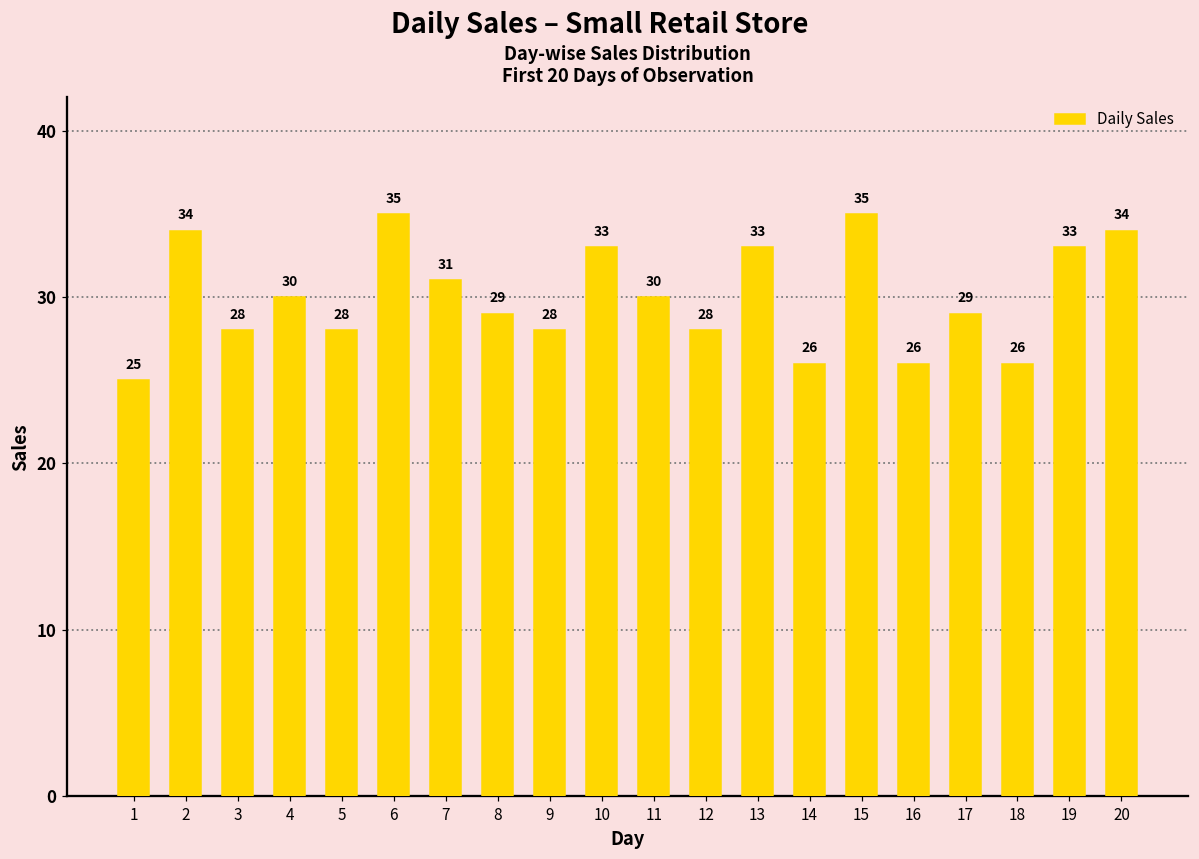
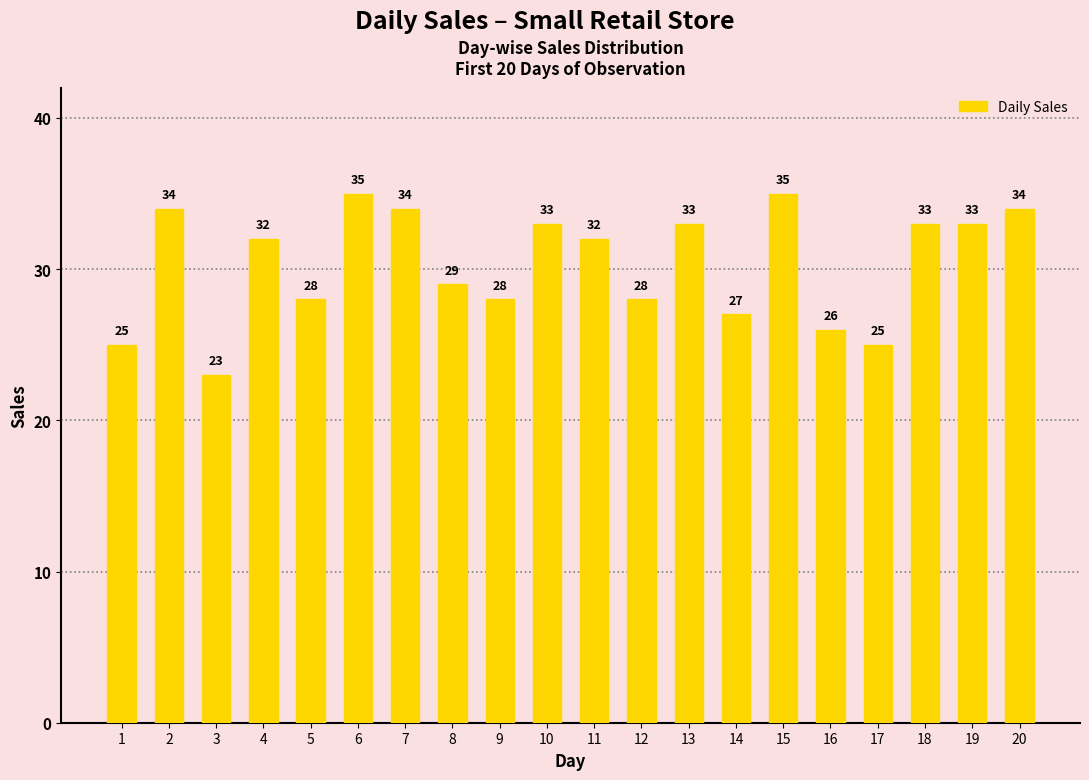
  {
    "1": 25,
    "2": 34,
-   "3": 28,
-   "4": 30,
+   "3": 23,
+   "4": 32,
    "5": 28,
    "6": 35,
-   "7": 31,
+   "7": 34,
    "8": 29,
    "9": 28,
    "10": 33,
-   "11": 30,
+   "11": 32,
    "12": 28,
    "13": 33,
-   "14": 26,
+   "14": 27,
    "15": 35,
    "16": 26,
-   "17": 29,
-   "18": 26,
+   "17": 25,
+   "18": 33,
    "19": 33,
    "20": 34
  }
